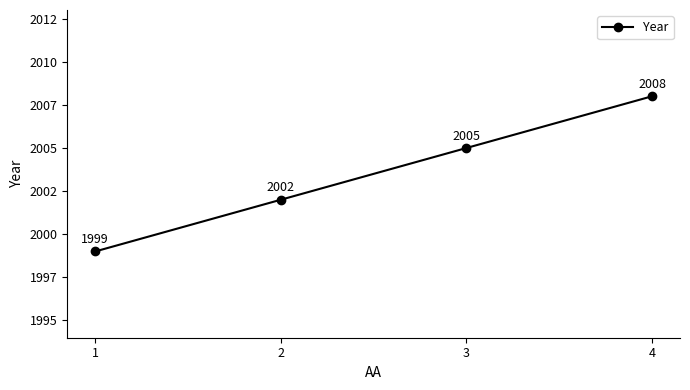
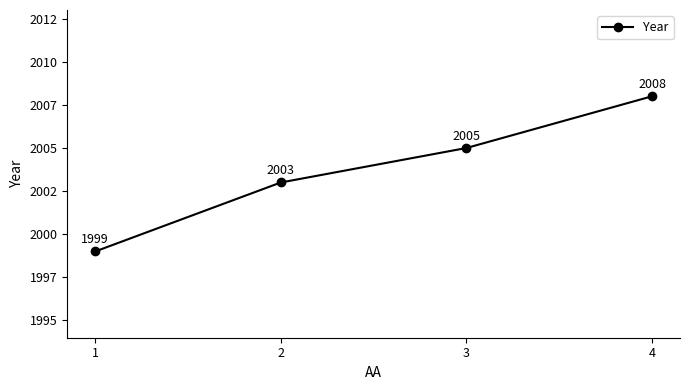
  {
    "1": 1999,
-   "2": 2002,
+   "2": 2003,
    "3": 2005,
    "4": 2008
  }
